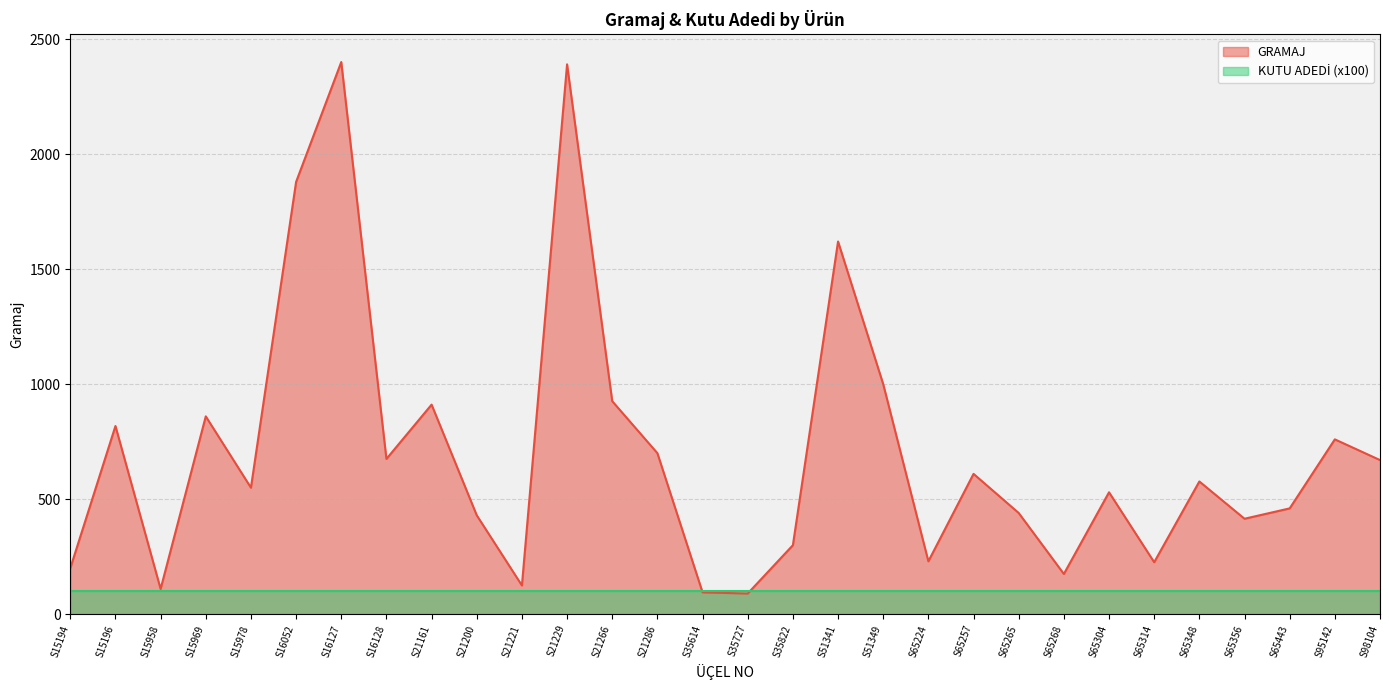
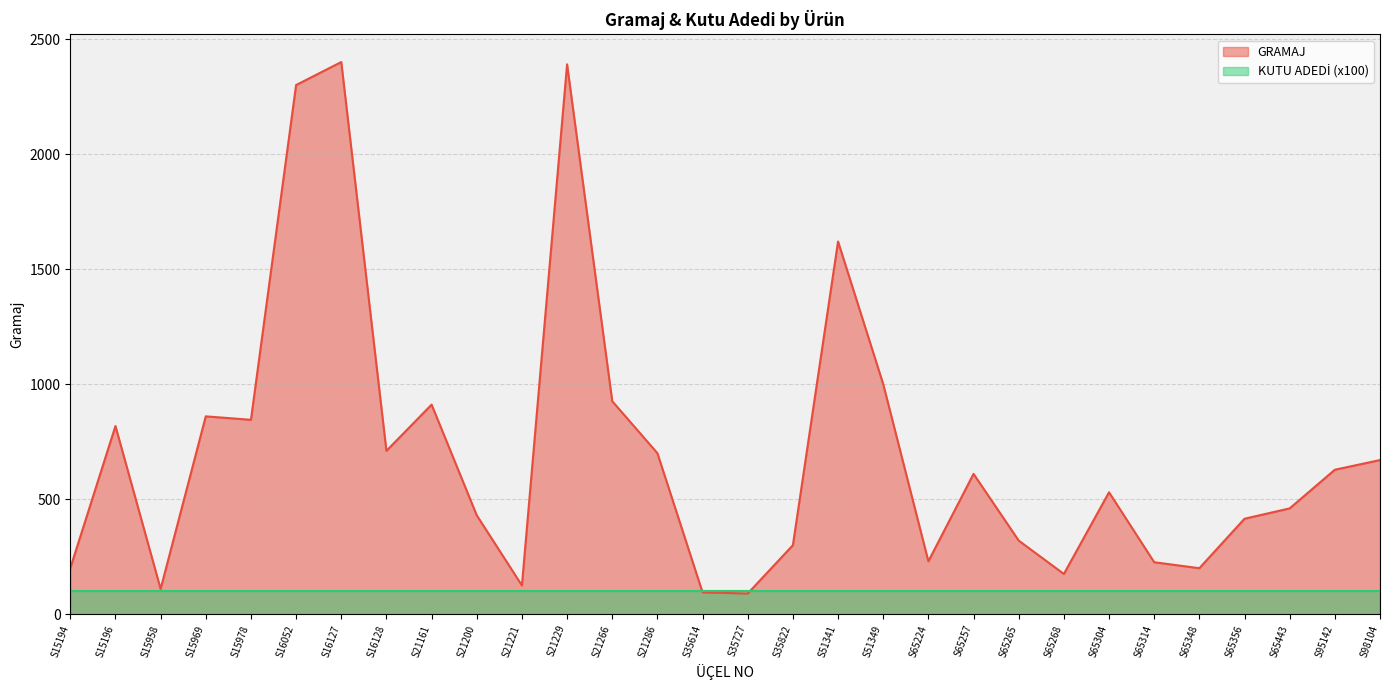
  {
    "GRAMAJ": {
      "S15194": 200,
      "S15196": 820,
      "S15969": 860,
-     "S15978": 550,
-     "S16052": 1880,
+     "S15978": 850,
+     "S16052": 2300,
      "S16127": 2400,
-     "S16128": 680,
+     "S16128": 710,
      "S21161": 910,
      "S21200": 430,
      "S21221": 130,
      "S21229": 2390,
      "S21266": 930,
      "S21286": 700,
      "S35822": 300,
      "S51341": 1620,
      "S51349": 1000,
      "S65224": 230,
      "S65257": 610,
-     "S65265": 440,
+     "S65265": 320,
      "S65268": 180,
      "S65304": 530,
      "S65314": 230,
-     "S65348": 580,
+     "S65348": 200,
      "S65356": 420,
      "S65443": 460,
-     "S95142": 760,
+     "S95142": 630,
      "S98104": 670
    },
    "KUTU ADEDİ (x100)": {
      "S15194": 100,
      "S15196": 100,
      "S15969": 100,
      "S15978": 100,
      "S16052": 100,
      "S16127": 100,
      "S16128": 100,
      "S21161": 100,
      "S21200": 100,
      "S21221": 100,
      "S21229": 100,
      "S21266": 100,
      "S21286": 100,
      "S35822": 100,
      "S51341": 100,
      "S51349": 100,
      "S65224": 100,
      "S65257": 100,
      "S65265": 100,
      "S65268": 100,
      "S65304": 100,
      "S65314": 100,
      "S65348": 100,
      "S65356": 100,
      "S65443": 100,
      "S95142": 100,
      "S98104": 100
    }
  }
